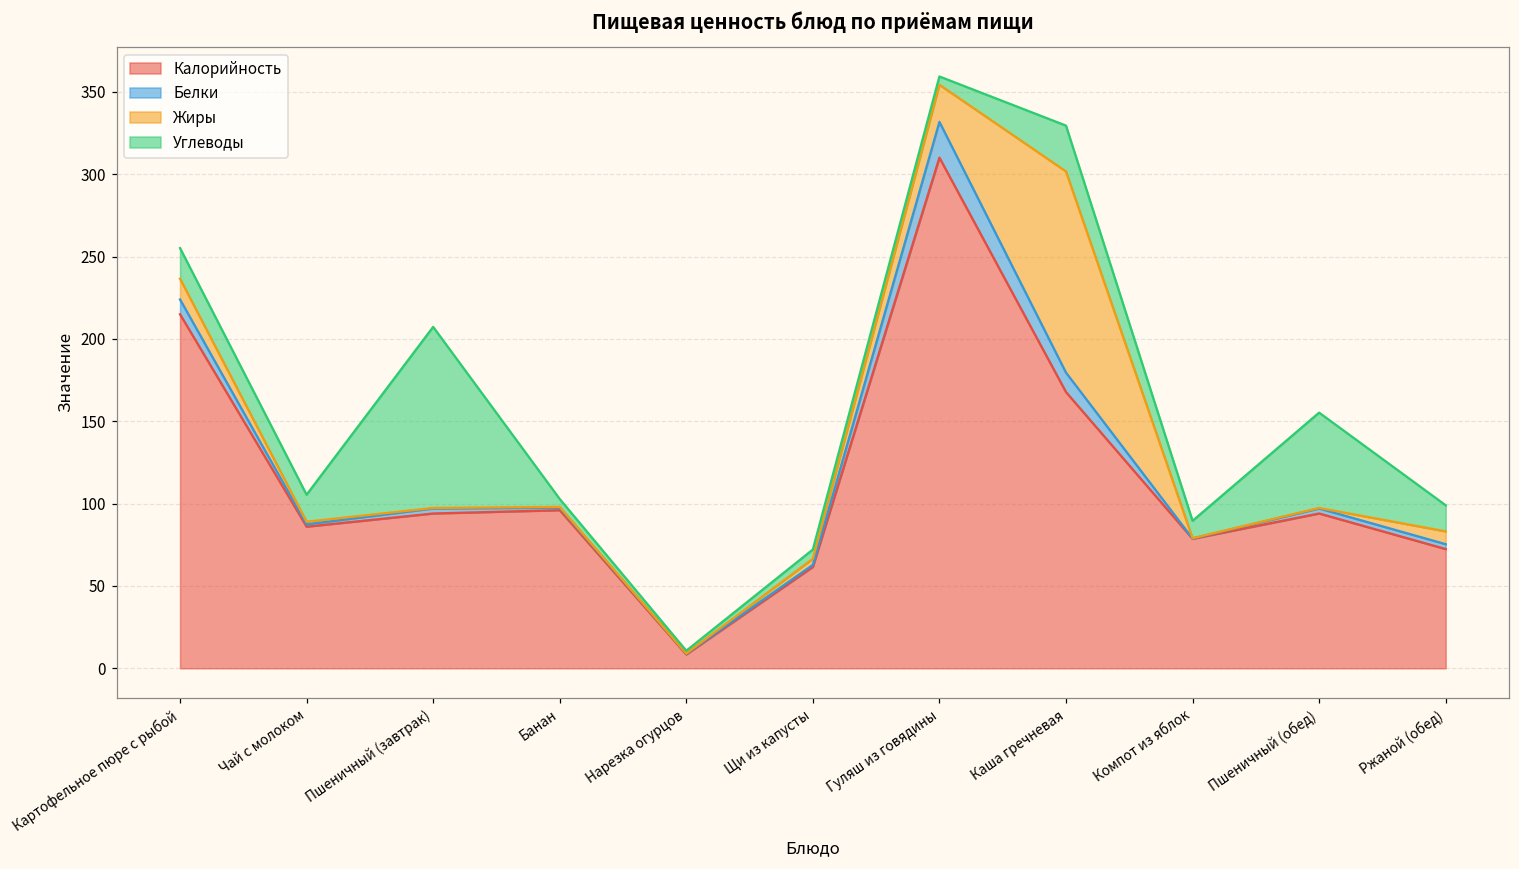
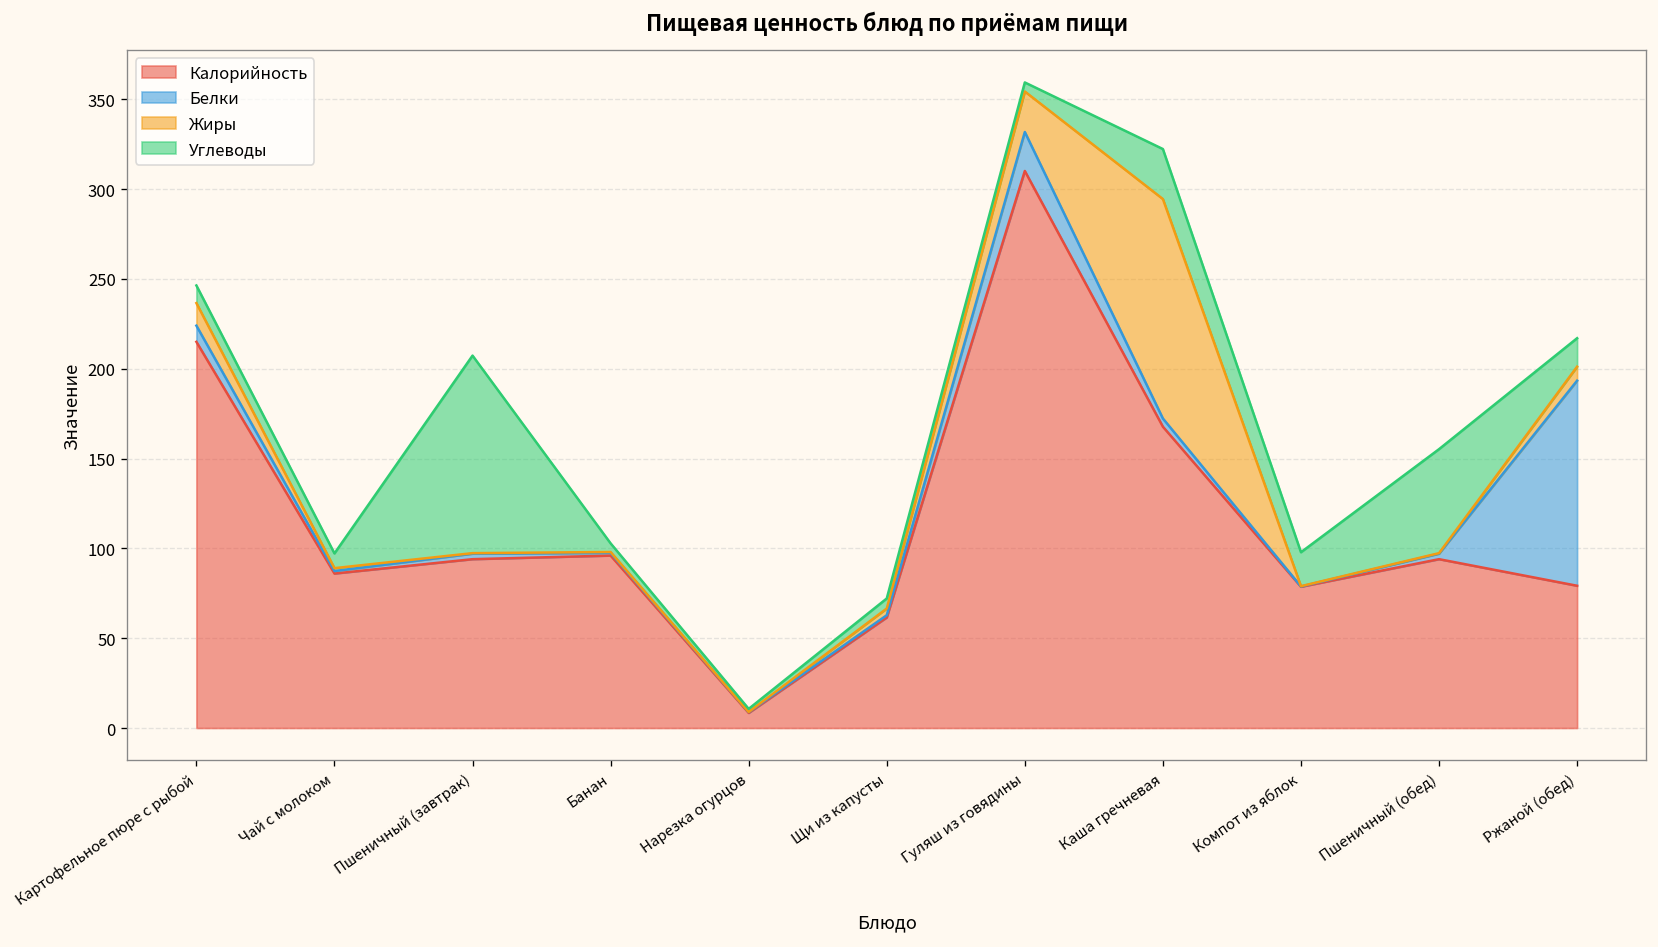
  {
    "Калорийность": {
      "Картофельное пюре с рыбой": 215,
      "Пшеничный (завтрак)": 94,
      "Гуляш из говядины": 310,
      "Каша гречневая": 168,
      "Пшеничный (обед)": 94,
-     "Ржаной (обед)": 72
+     "Ржаной (обед)": 79
    },
    "Белки": {
      "Картофельное пюре с рыбой": 9,
      "Гуляш из говядины": 22,
-     "Каша гречневая": 12,
-     "Ржаной (обед)": 3
+     "Каша гречневая": 5,
+     "Ржаной (обед)": 114
    },
    "Жиры": {
      "Картофельное пюре с рыбой": 13,
      "Щи из капусты": 4,
      "Гуляш из говядины": 23,
      "Каша гречневая": 122,
      "Ржаной (обед)": 8
    },
    "Углеводы": {
-     "Картофельное пюре с рыбой": 19,
-     "Чай с молоком": 16,
+     "Картофельное пюре с рыбой": 10,
+     "Чай с молоком": 8,
      "Пшеничный (завтрак)": 110,
      "Банан": 5,
      "Щи из капусты": 6,
      "Гуляш из говядины": 5,
      "Каша гречневая": 28,
-     "Компот из яблок": 11,
+     "Компот из яблок": 19,
      "Пшеничный (обед)": 58,
      "Ржаной (обед)": 16
    }
  }
